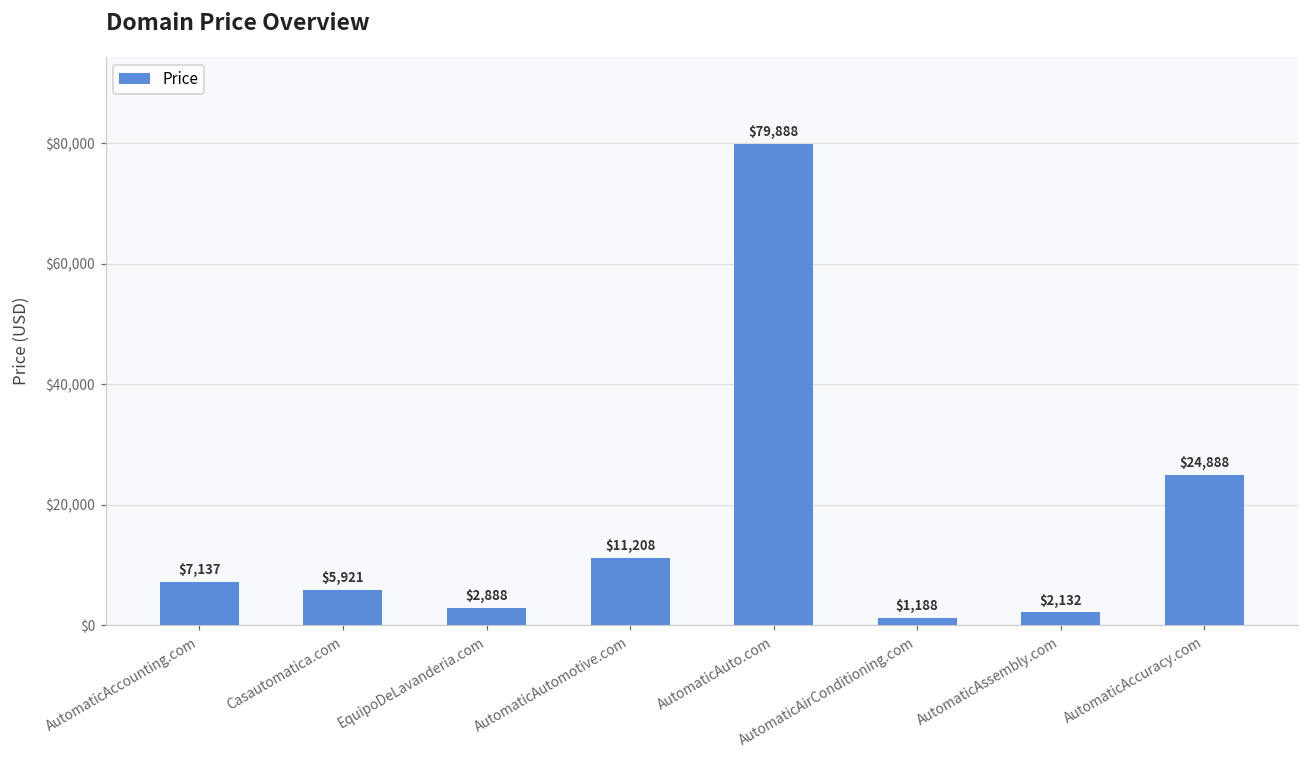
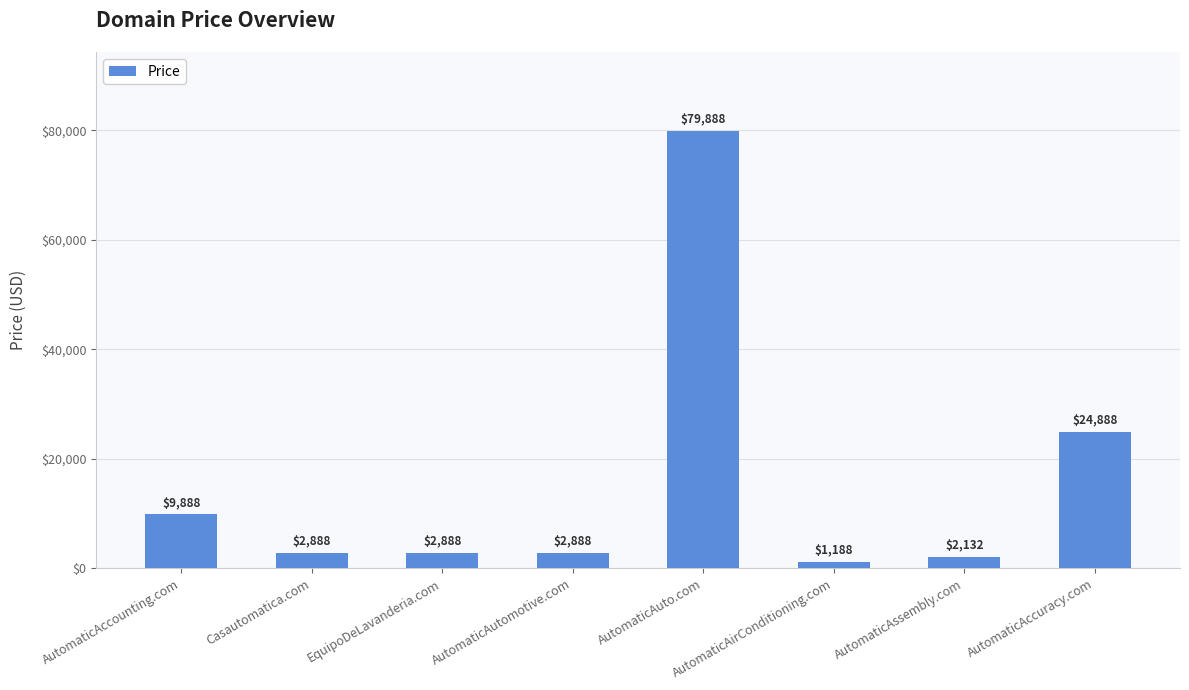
  {
-   "AutomaticAccounting.com": "$7,137",
-   "Casautomatica.com": "$5,921",
+   "AutomaticAccounting.com": "$9,888",
+   "Casautomatica.com": "$2,888",
    "EquipoDeLavanderia.com": "$2,888",
-   "AutomaticAutomotive.com": "$11,208",
+   "AutomaticAutomotive.com": "$2,888",
    "AutomaticAuto.com": "$79,888",
    "AutomaticAirConditioning.com": "$1,188",
    "AutomaticAssembly.com": "$2,132",
    "AutomaticAccuracy.com": "$24,888"
  }
